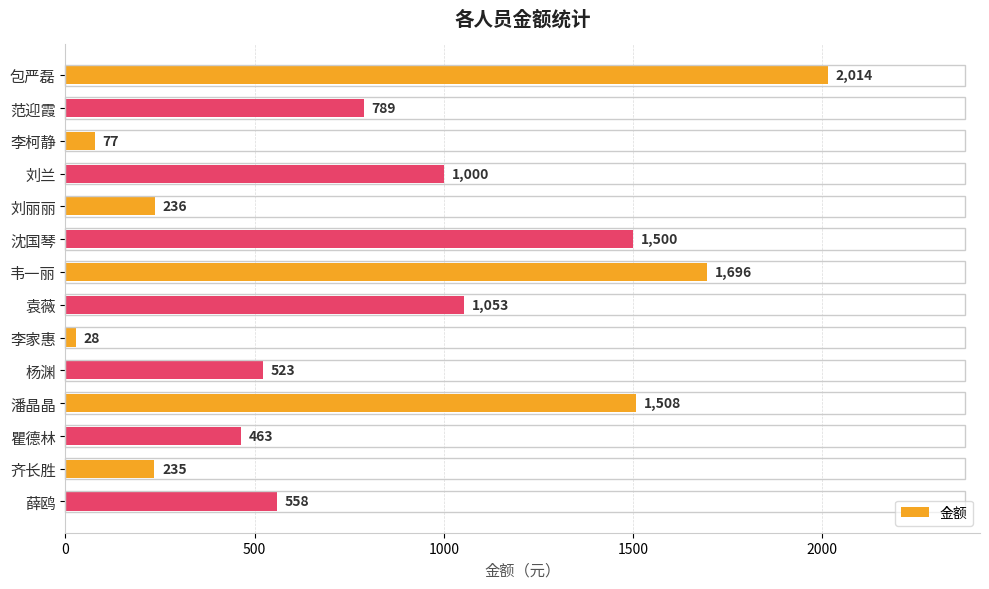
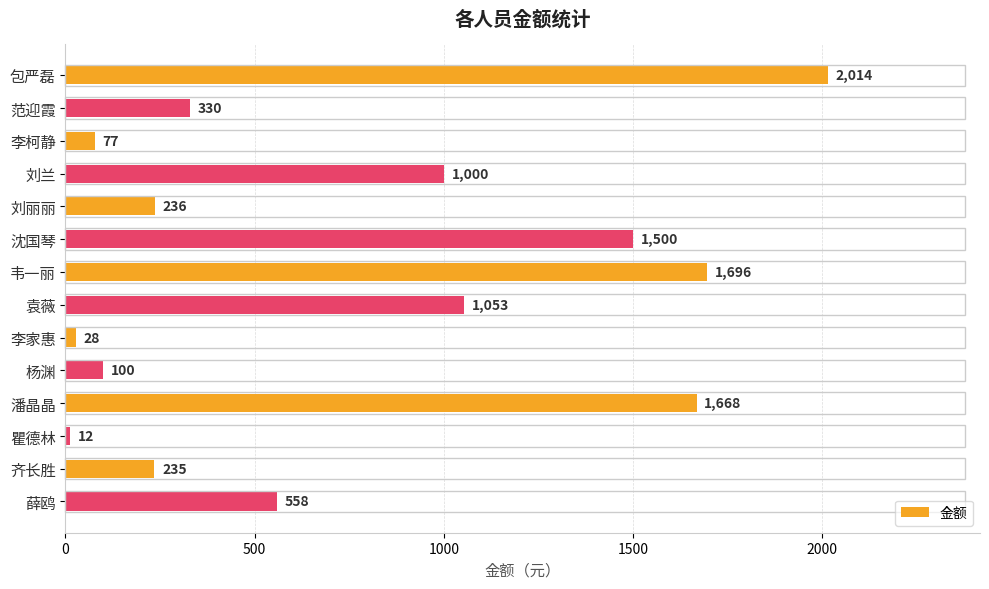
  {
    "包严磊": "2,014",
-   "范迎霞": "789",
+   "范迎霞": "330",
    "李柯静": "77",
    "刘兰": "1,000",
    "刘丽丽": "236",
    "沈国琴": "1,500",
    "韦一丽": "1,696",
    "袁薇": "1,053",
    "李家惠": "28",
-   "杨渊": "523",
-   "潘晶晶": "1,508",
-   "瞿德林": "463",
+   "杨渊": "100",
+   "潘晶晶": "1,668",
+   "瞿德林": "12",
    "齐长胜": "235",
    "薛鸥": "558"
  }
